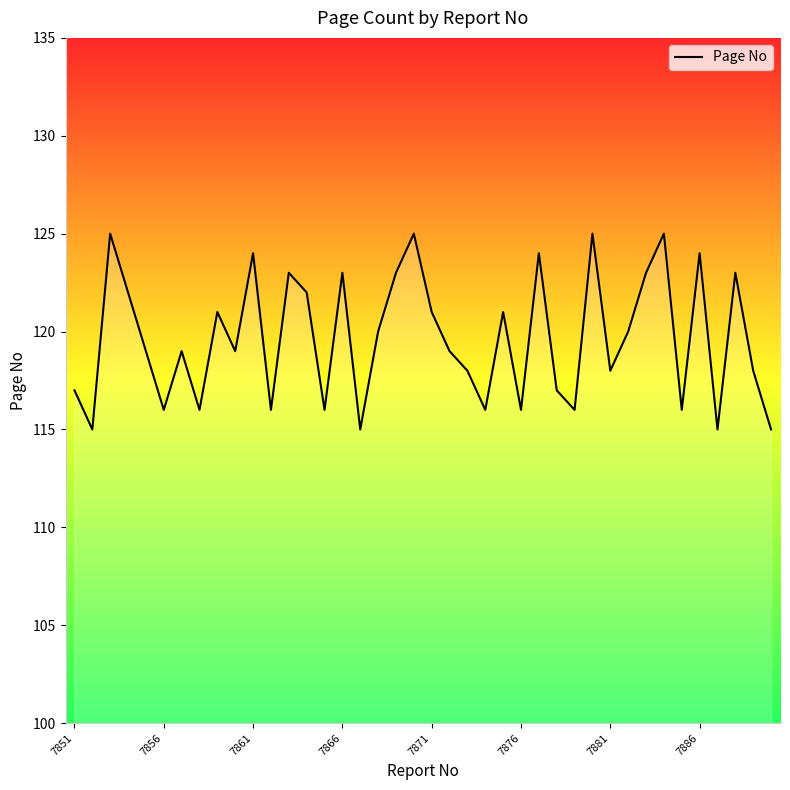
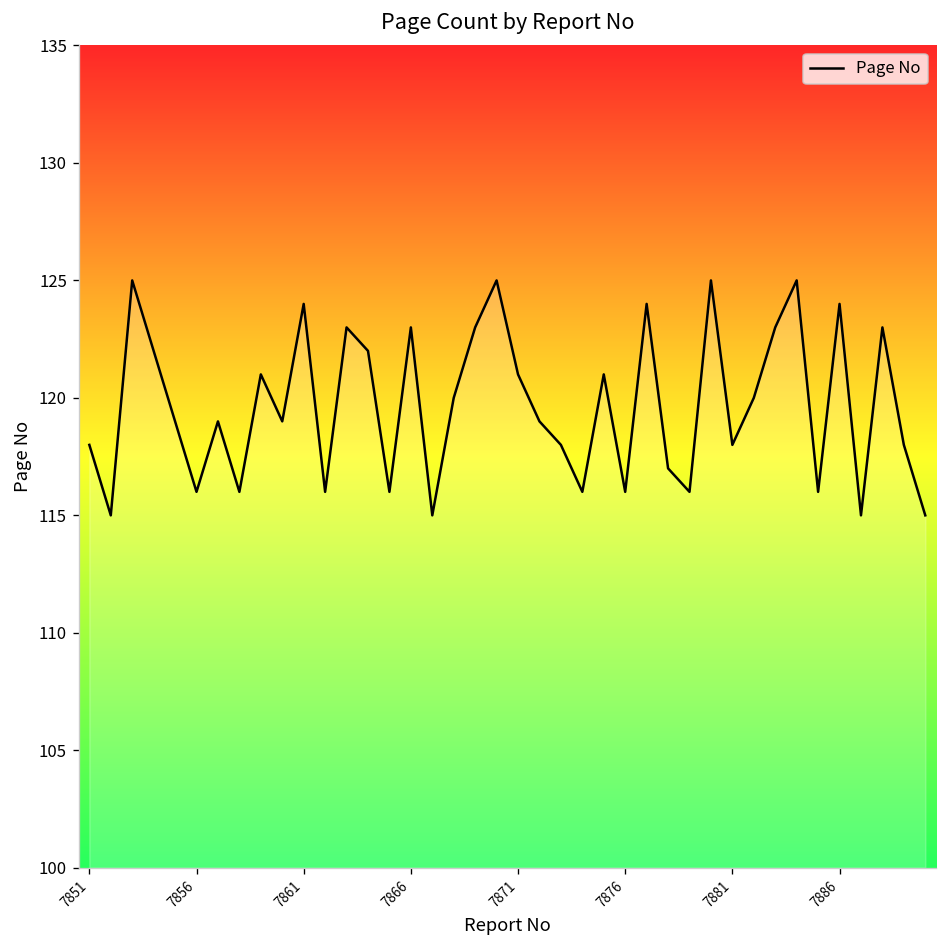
  {
-   "7851": 117,
+   "7851": 118,
    "7856": 116,
    "7861": 124,
    "7866": 123,
    "7871": 121,
    "7876": 116,
    "7881": 118,
    "7886": 124
  }
